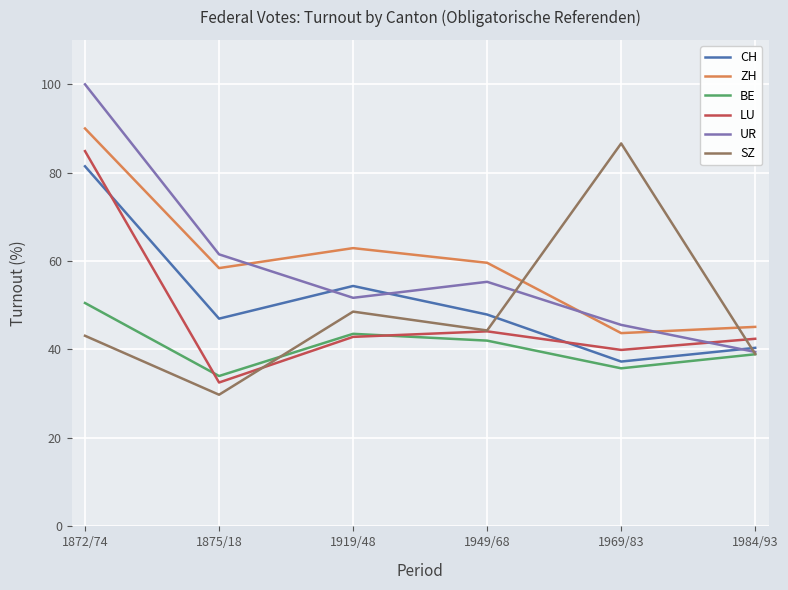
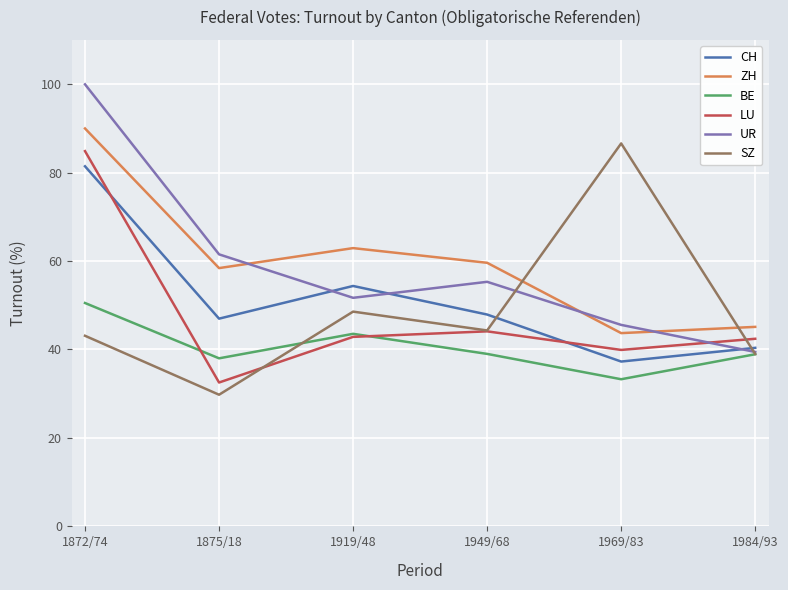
  {
    "BE": {
      "1872/74": 51,
-     "1875/18": 34,
+     "1875/18": 38,
      "1919/48": 44,
-     "1949/68": 42,
-     "1969/83": 36
+     "1949/68": 39,
+     "1969/83": 33
    },
    "SZ": {
      "1872/74": 43,
      "1875/18": 30,
      "1919/48": 49,
      "1969/83": 87
    }
  }
